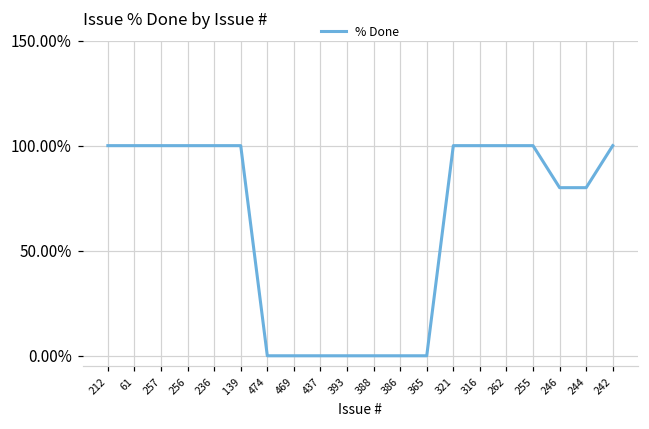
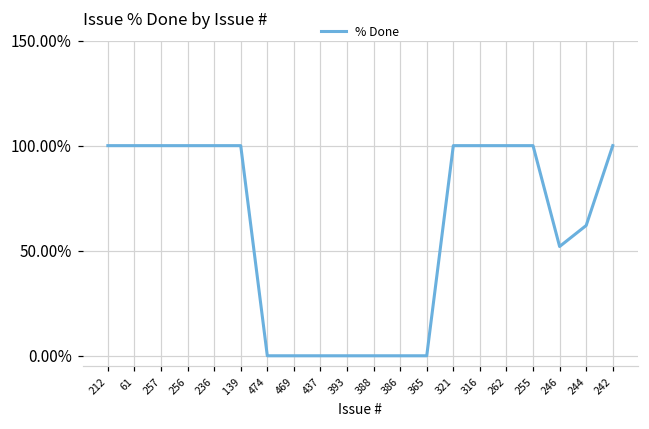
  {
    "212": "100%",
    "61": "100%",
    "257": "100%",
    "256": "100%",
    "236": "100%",
    "139": "100%",
    "474": "0%",
    "469": "0%",
    "437": "0%",
    "393": "0%",
    "388": "0%",
    "386": "0%",
    "365": "0%",
    "321": "100%",
    "316": "100%",
    "262": "100%",
    "255": "100%",
-   "246": "80%",
-   "244": "80%",
+   "246": "52%",
+   "244": "62%",
    "242": "100%"
  }
